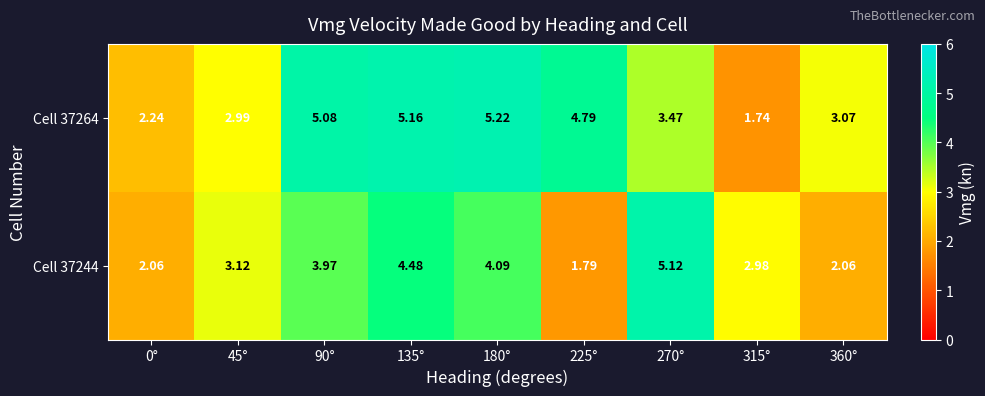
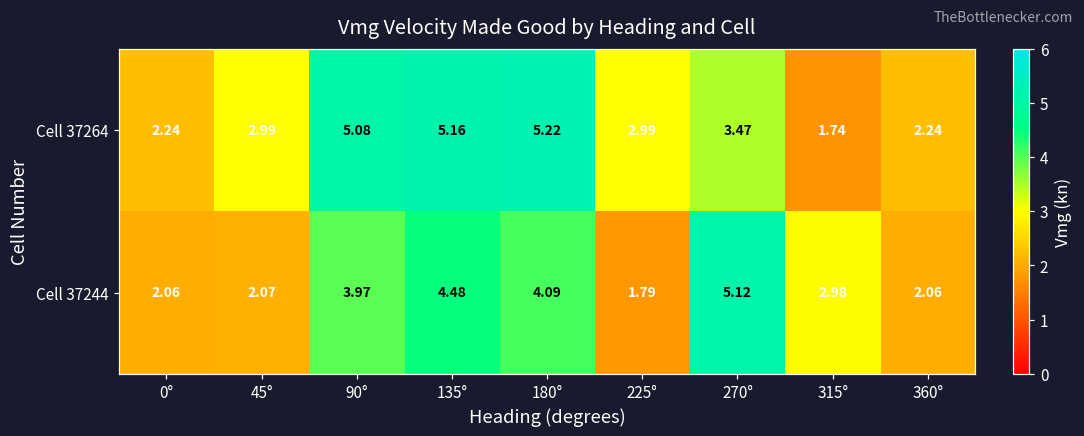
  {
    "Cell 37264": {
      "0°": 2.24,
      "45°": 2.99,
      "90°": 5.08,
      "135°": 5.16,
      "180°": 5.22,
-     "225°": 4.79,
+     "225°": 2.99,
      "270°": 3.47,
      "315°": 1.74,
-     "360°": 3.07
+     "360°": 2.24
    },
    "Cell 37244": {
      "0°": 2.06,
-     "45°": 3.12,
+     "45°": 2.07,
      "90°": 3.97,
      "135°": 4.48,
      "180°": 4.09,
      "225°": 1.79,
      "270°": 5.12,
      "315°": 2.98,
      "360°": 2.06
    }
  }
